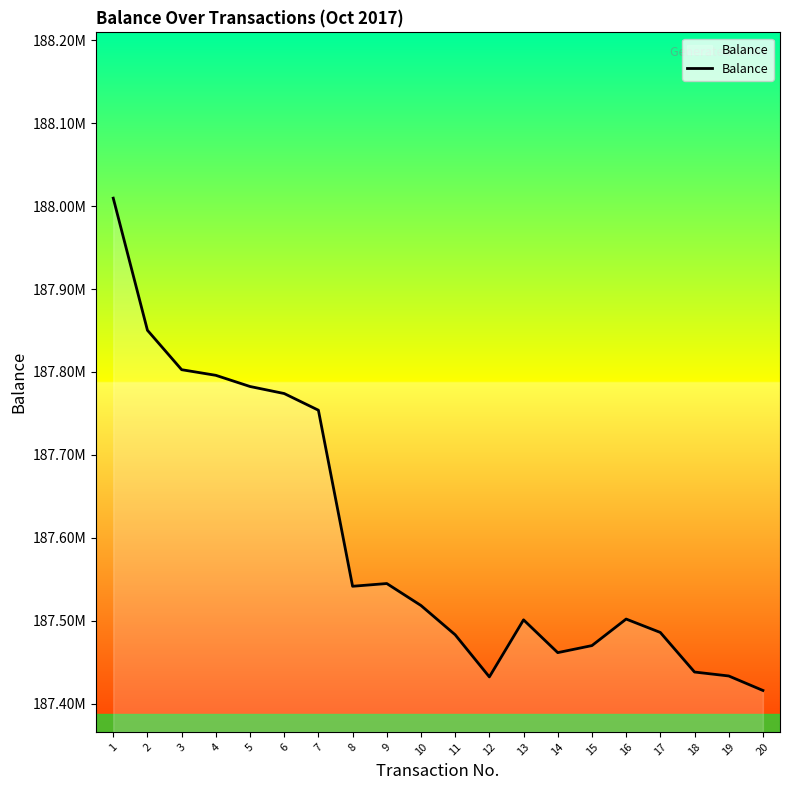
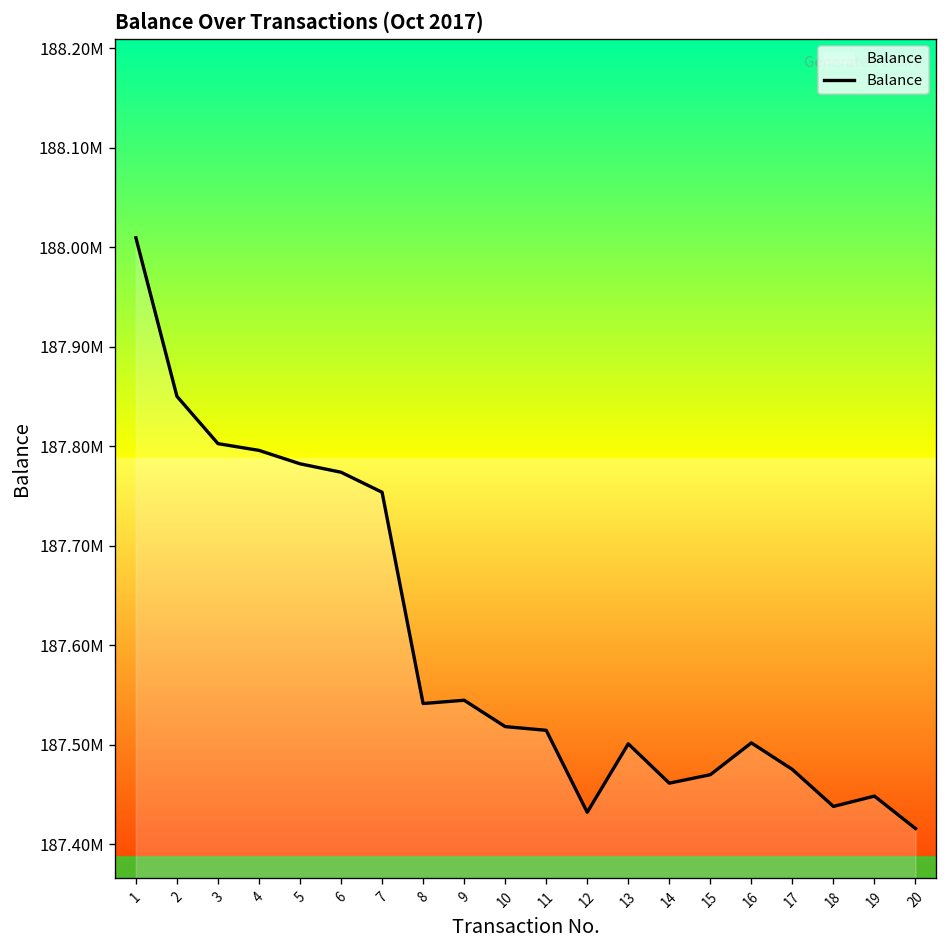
  {
    "1": 188010000,
    "2": 187850000,
    "3": 187800000,
    "4": 187800000,
    "5": 187780000,
    "6": 187770000,
    "7": 187750000,
    "8": 187540000,
    "9": 187540000,
    "10": 187520000,
-   "11": 187480000,
+   "11": 187510000,
    "12": 187430000,
    "13": 187500000,
    "14": 187460000,
    "15": 187470000,
    "16": 187500000,
-   "17": 187490000,
+   "17": 187480000,
    "18": 187440000,
-   "19": 187430000,
+   "19": 187450000,
    "20": 187420000
  }
